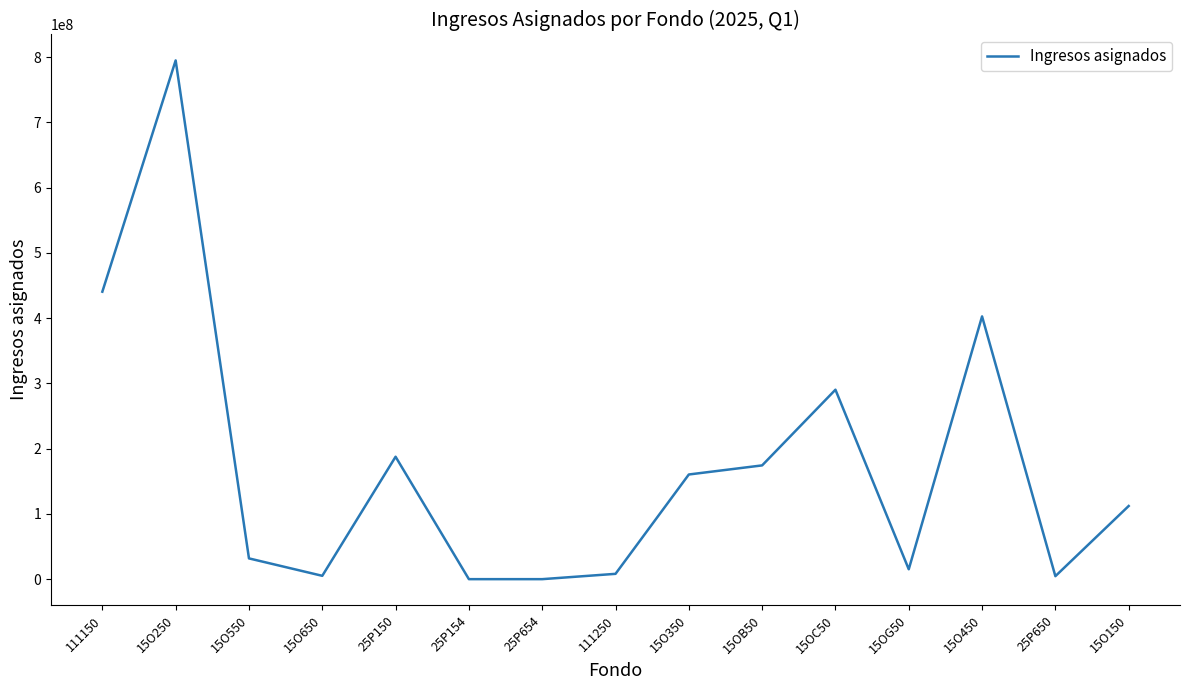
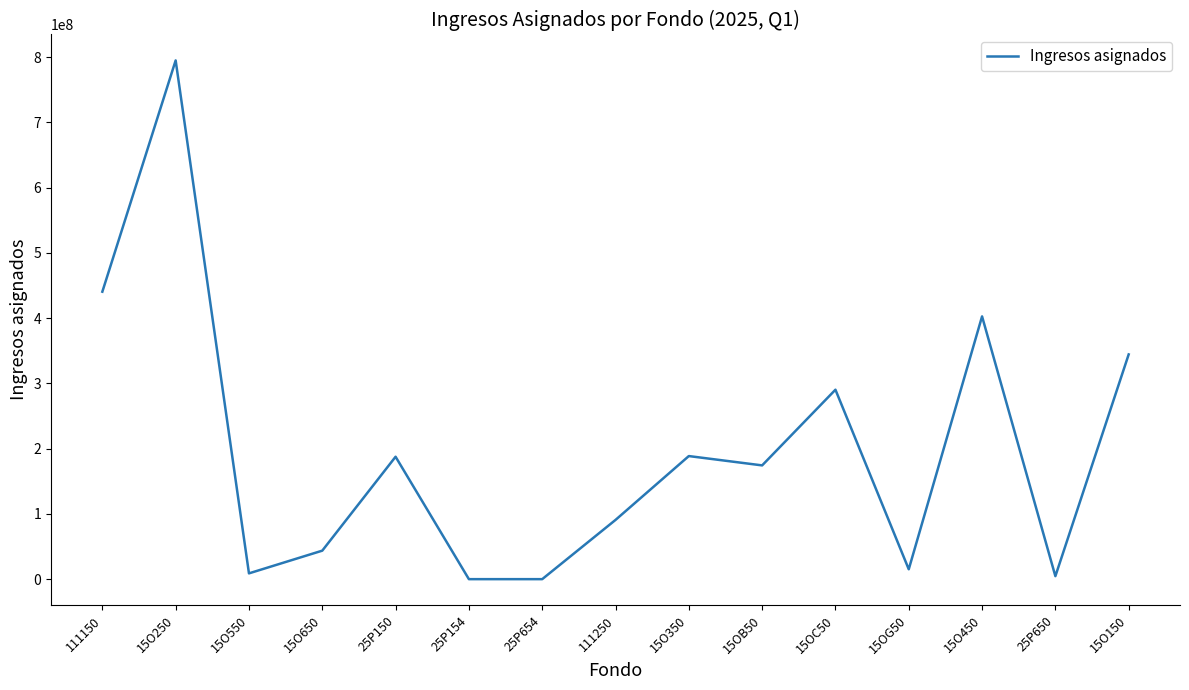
  {
    "111150": 440000000,
    "15O250": 800000000,
-   "15O550": 30000000,
-   "15O650": 10000000,
+   "15O550": 10000000,
+   "15O650": 40000000,
    "25P150": 190000000,
    "25P154": 0,
    "25P654": 0,
-   "111250": 10000000,
-   "15O350": 160000000,
+   "111250": 90000000,
+   "15O350": 190000000,
    "15OB50": 170000000,
    "15OC50": 290000000,
    "15OG50": 20000000,
    "15O450": 400000000,
    "25P650": 0,
-   "15O150": 110000000
+   "15O150": 340000000
  }
